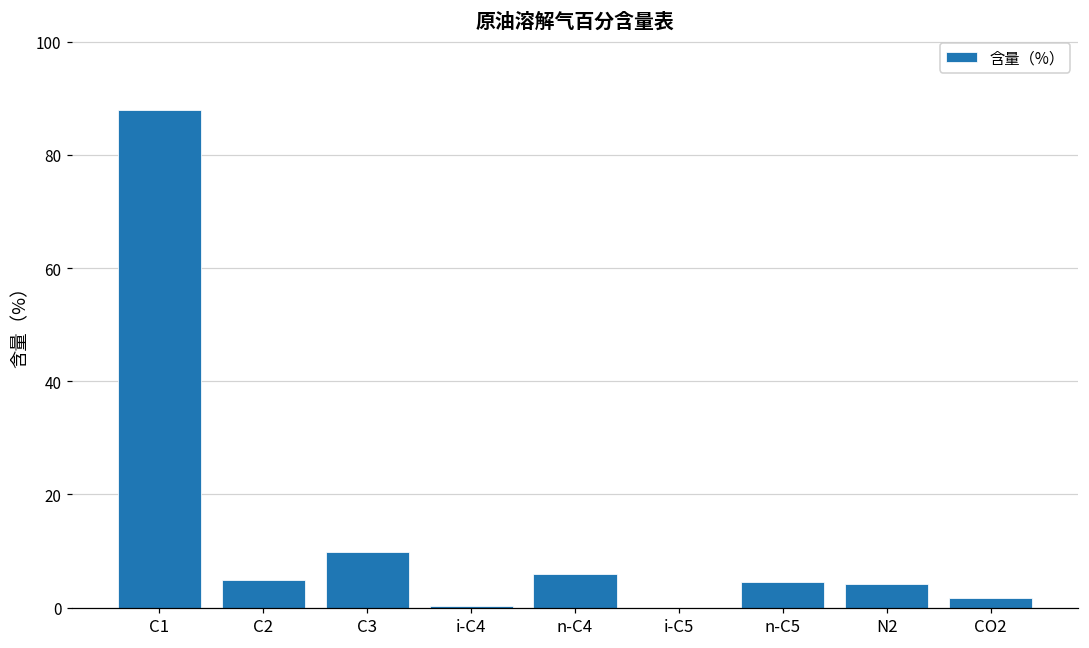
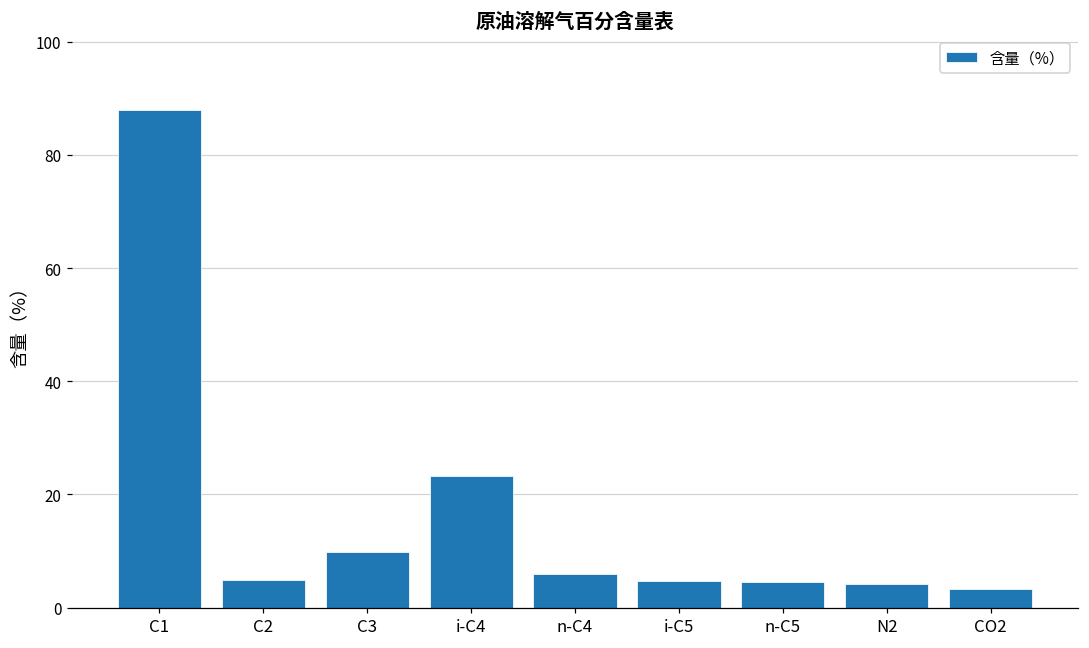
  {
    "C1": 88,
    "C2": 5,
    "C3": 10,
-   "i-C4": 0,
+   "i-C4": 23,
    "n-C4": 6,
-   "i-C5": 0,
+   "i-C5": 5,
    "n-C5": 4,
    "N2": 4,
-   "CO2": 2
+   "CO2": 3
  }
